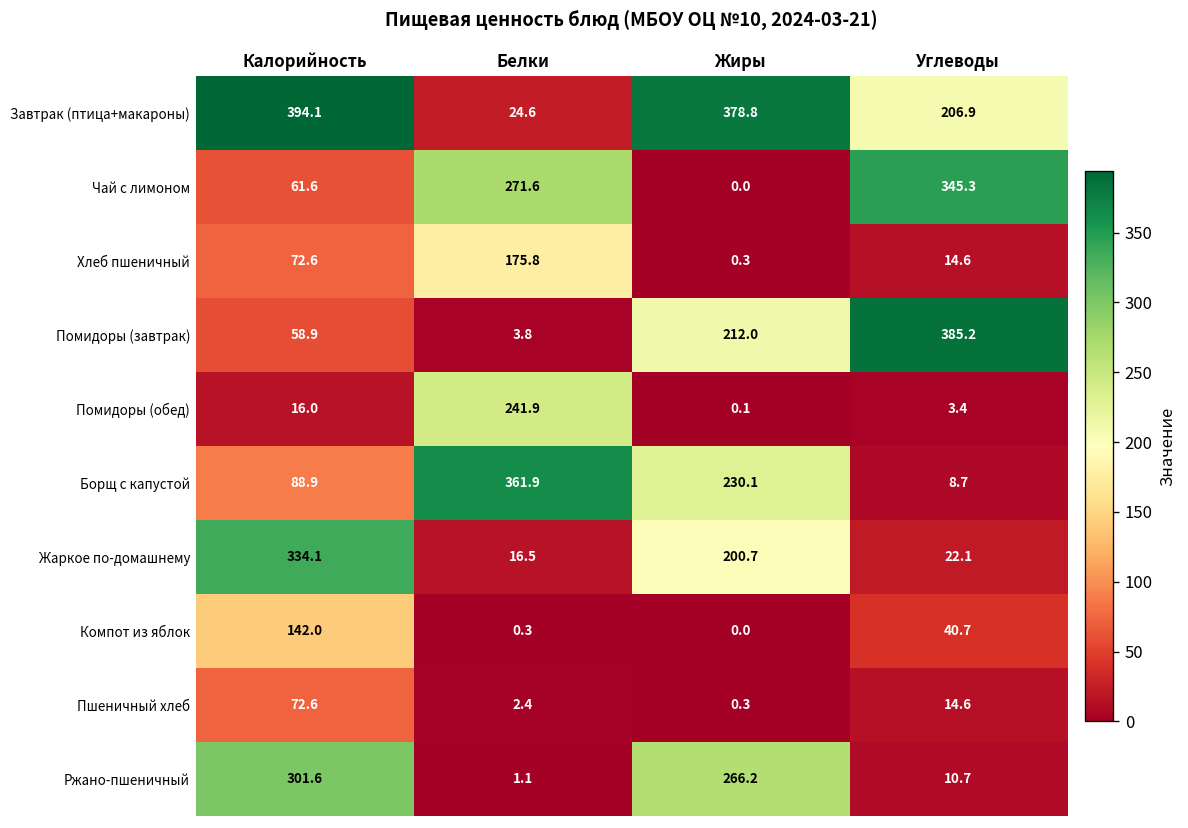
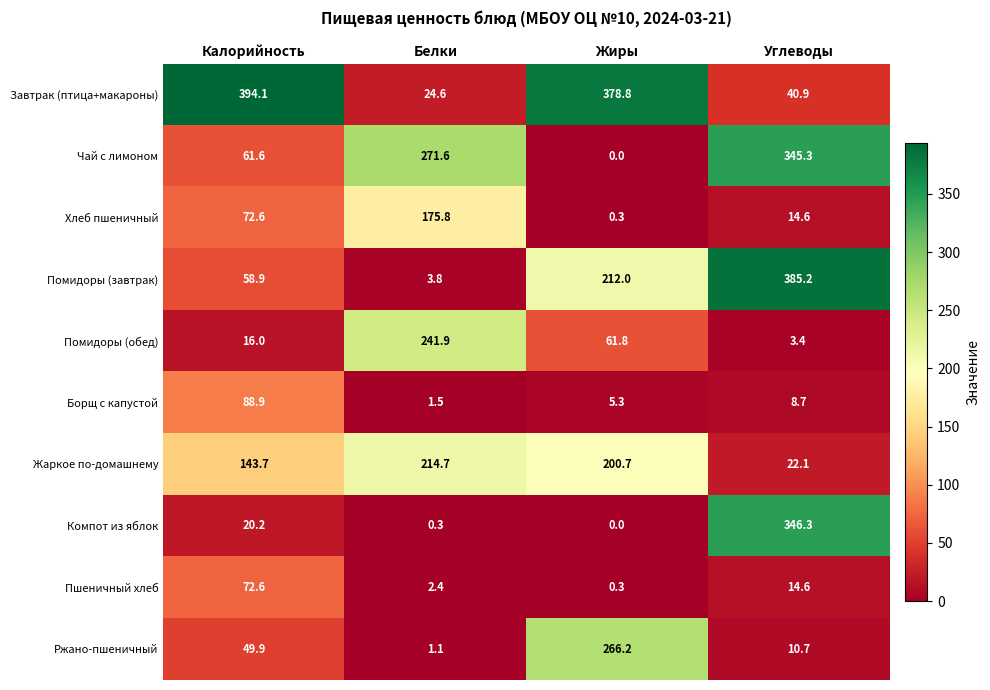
  {
    "Завтрак (птица+макароны)": {
      "Калорийность": 394.1,
      "Белки": 24.6,
      "Жиры": 378.8,
-     "Углеводы": 206.9
+     "Углеводы": 40.9
    },
    "Чай с лимоном": {
      "Калорийность": 61.6,
      "Белки": 271.6,
      "Жиры": 0.0,
      "Углеводы": 345.3
    },
    "Хлеб пшеничный": {
      "Калорийность": 72.6,
      "Белки": 175.8,
      "Жиры": 0.3,
      "Углеводы": 14.6
    },
    "Помидоры (завтрак)": {
      "Калорийность": 58.9,
      "Белки": 3.8,
      "Жиры": 212.0,
      "Углеводы": 385.2
    },
    "Помидоры (обед)": {
      "Калорийность": 16.0,
      "Белки": 241.9,
-     "Жиры": 0.1,
+     "Жиры": 61.8,
      "Углеводы": 3.4
    },
    "Борщ с капустой": {
      "Калорийность": 88.9,
-     "Белки": 361.9,
-     "Жиры": 230.1,
+     "Белки": 1.5,
+     "Жиры": 5.3,
      "Углеводы": 8.7
    },
    "Жаркое по-домашнему": {
-     "Калорийность": 334.1,
-     "Белки": 16.5,
+     "Калорийность": 143.7,
+     "Белки": 214.7,
      "Жиры": 200.7,
      "Углеводы": 22.1
    },
    "Компот из яблок": {
-     "Калорийность": 142.0,
+     "Калорийность": 20.2,
      "Белки": 0.3,
      "Жиры": 0.0,
-     "Углеводы": 40.7
+     "Углеводы": 346.3
    },
    "Пшеничный хлеб": {
      "Калорийность": 72.6,
      "Белки": 2.4,
      "Жиры": 0.3,
      "Углеводы": 14.6
    },
    "Ржано-пшеничный": {
-     "Калорийность": 301.6,
+     "Калорийность": 49.9,
      "Белки": 1.1,
      "Жиры": 266.2,
      "Углеводы": 10.7
    }
  }
